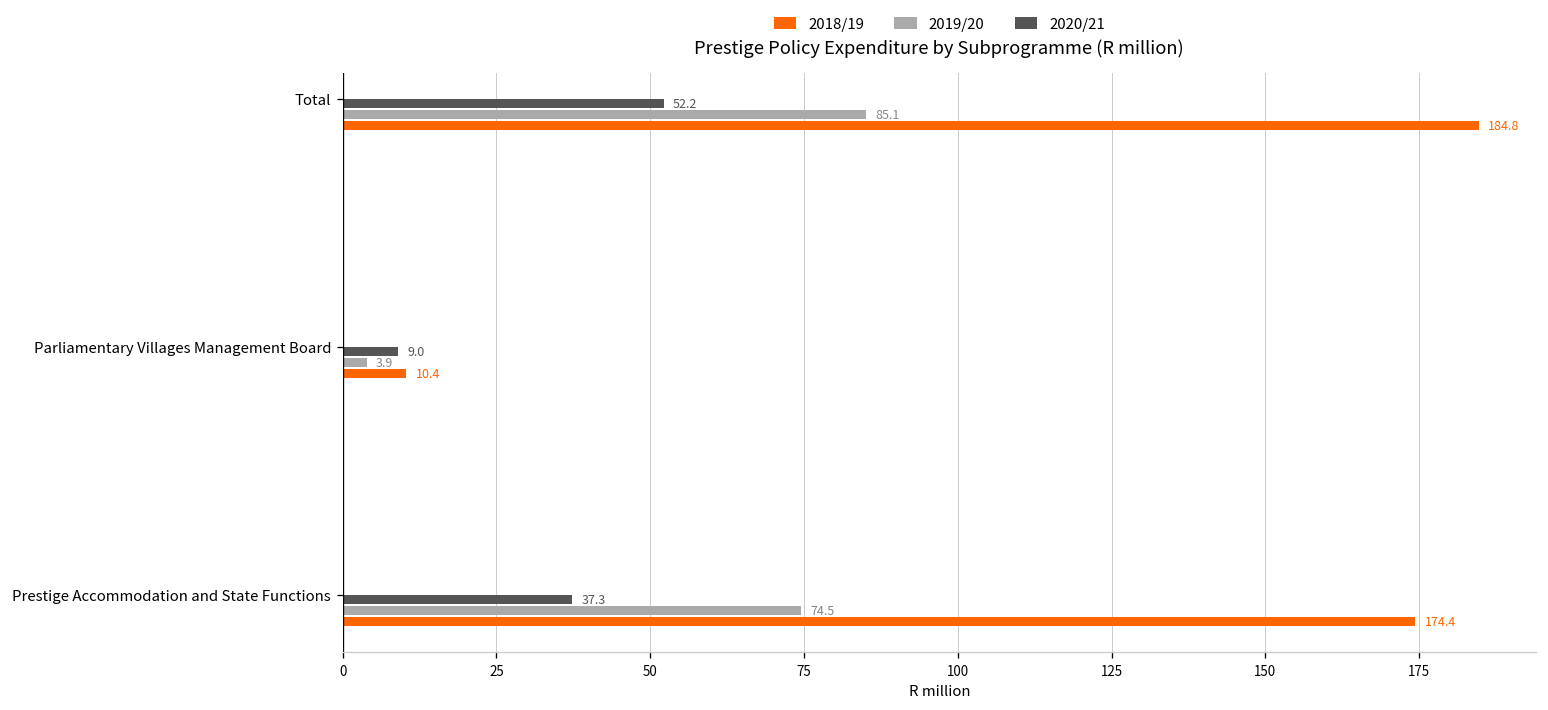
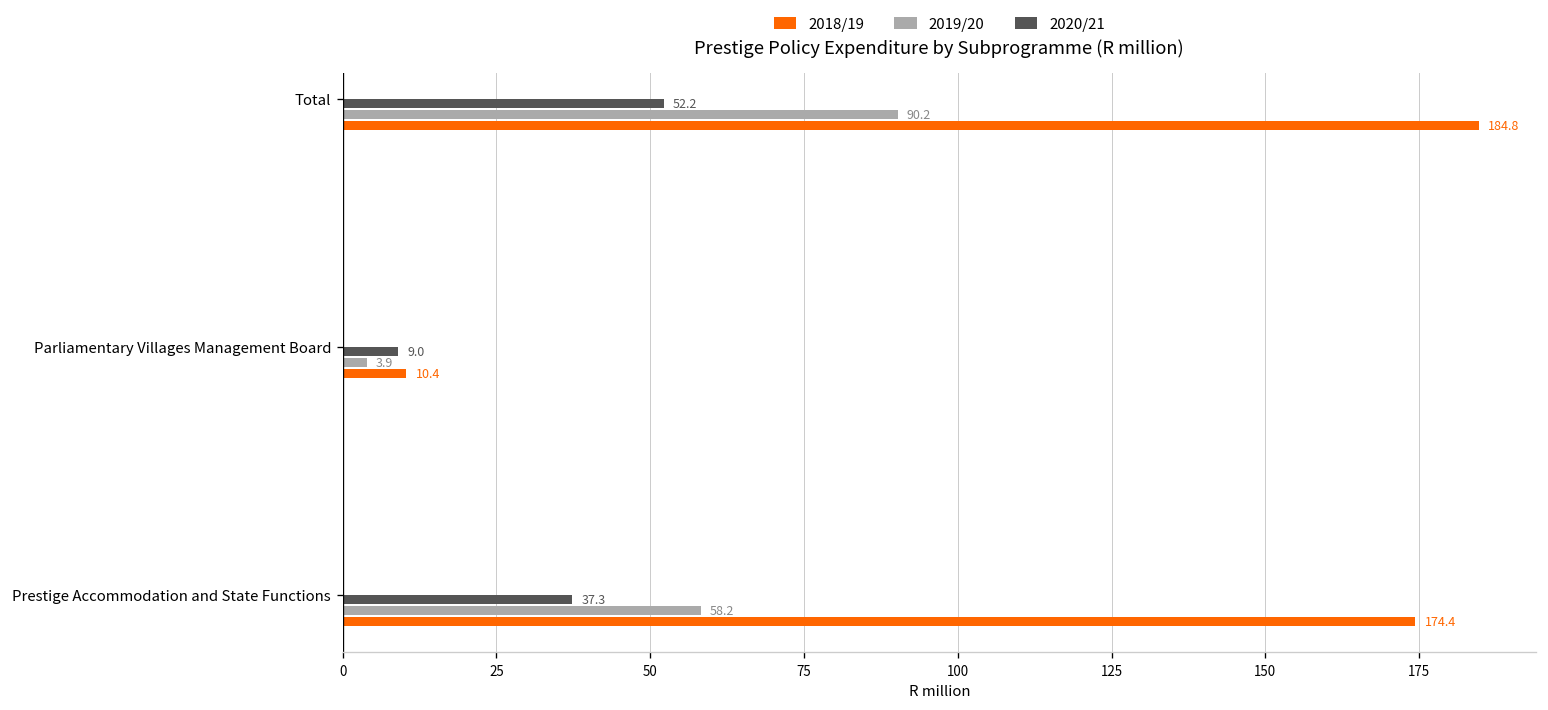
  {
    "2018/19": {
      "Total": 184.8,
      "Parliamentary Villages Management Board": 10.4,
      "Prestige Accommodation and State Functions": 174.4
    },
    "2019/20": {
-     "Total": 85.1,
+     "Total": 90.2,
      "Parliamentary Villages Management Board": 3.9,
-     "Prestige Accommodation and State Functions": 74.5
+     "Prestige Accommodation and State Functions": 58.2
    },
    "2020/21": {
      "Total": 52.2,
      "Parliamentary Villages Management Board": 9.0,
      "Prestige Accommodation and State Functions": 37.3
    }
  }
